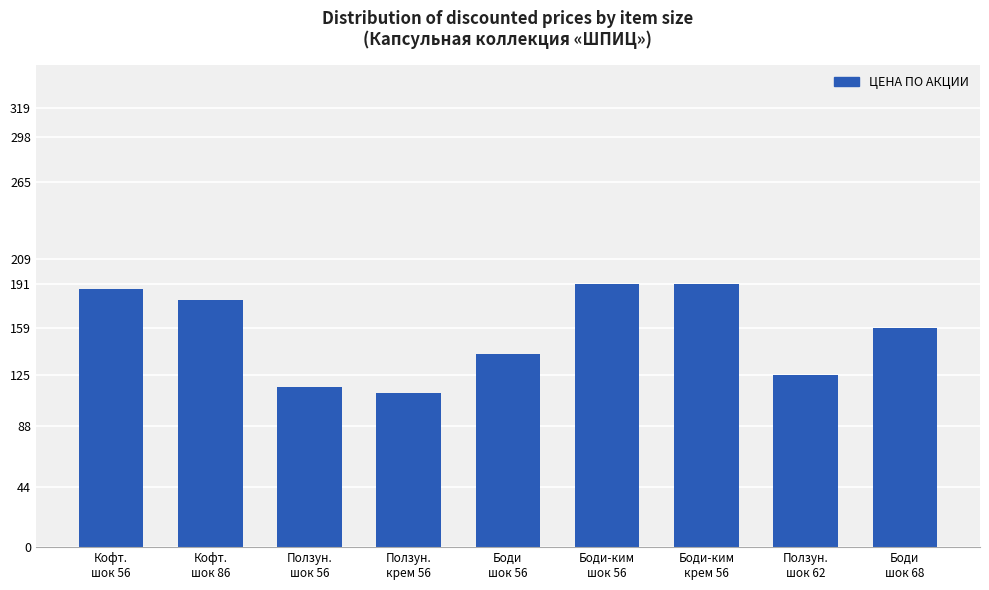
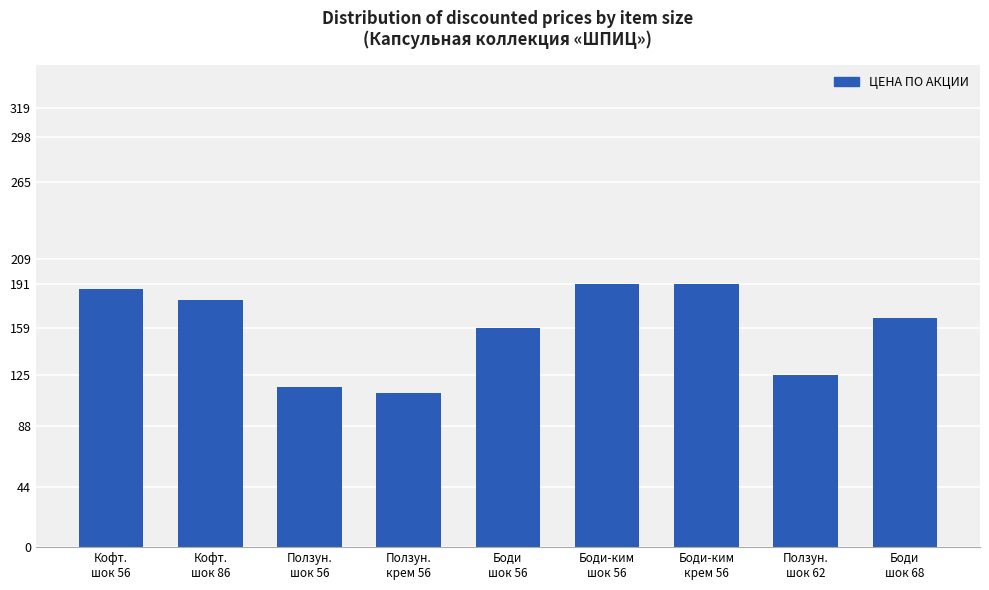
  {
    "Кофт. шок 56": 187,
    "Кофт. шок 86": 179,
    "Ползун. шок 56": 116,
    "Ползун. крем 56": 112,
-   "Боди шок 56": 140,
+   "Боди шок 56": 159,
    "Боди-ким шок 56": 191,
    "Боди-ким крем 56": 191,
    "Ползун. шок 62": 125,
-   "Боди шок 68": 159
+   "Боди шок 68": 166
  }
